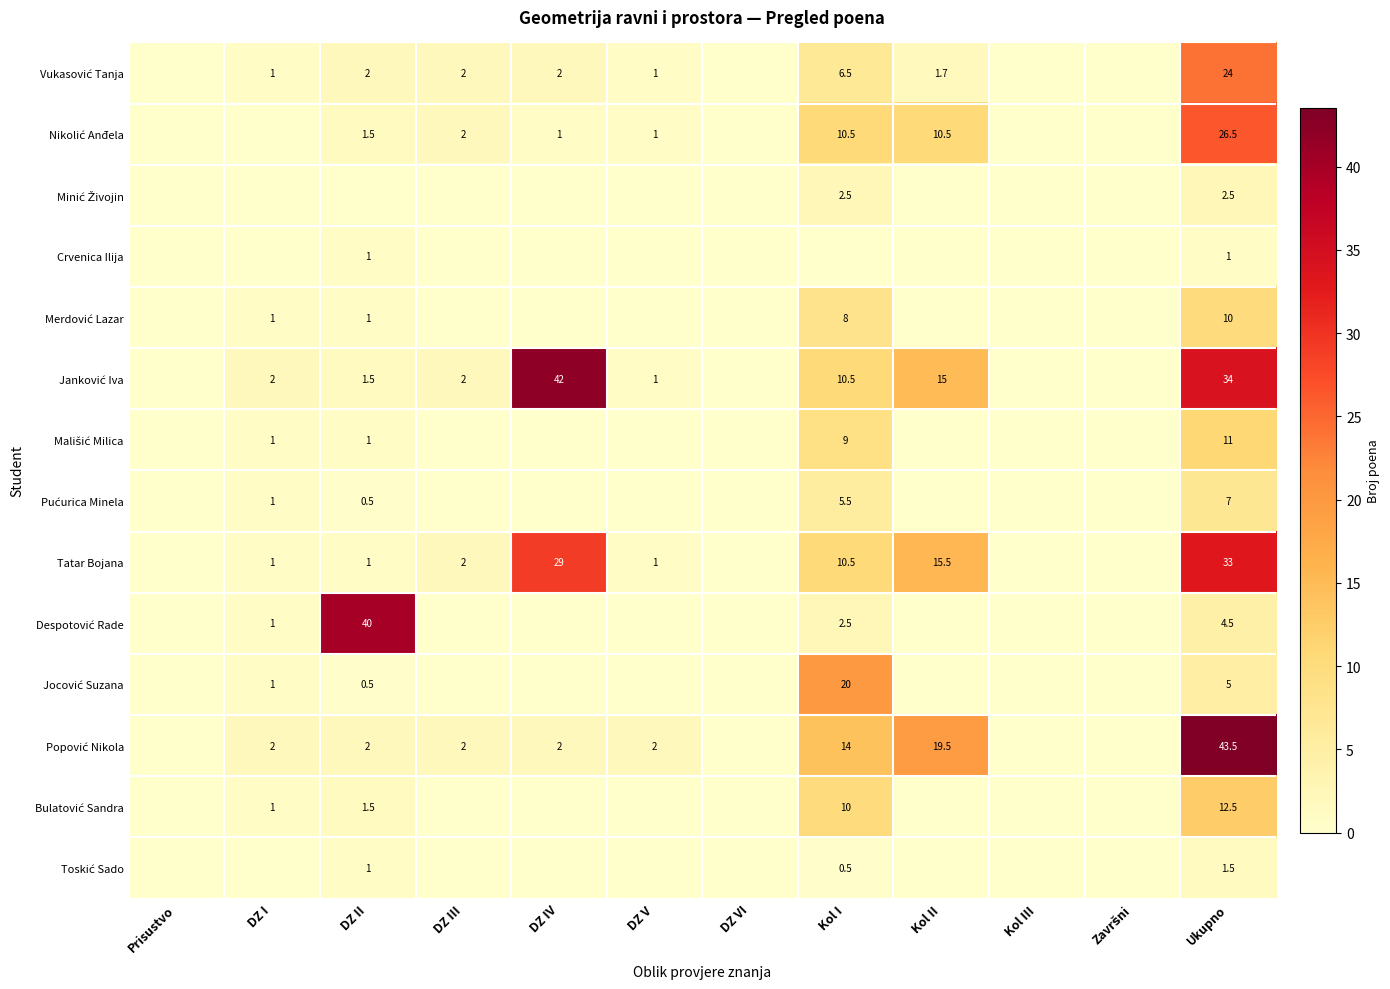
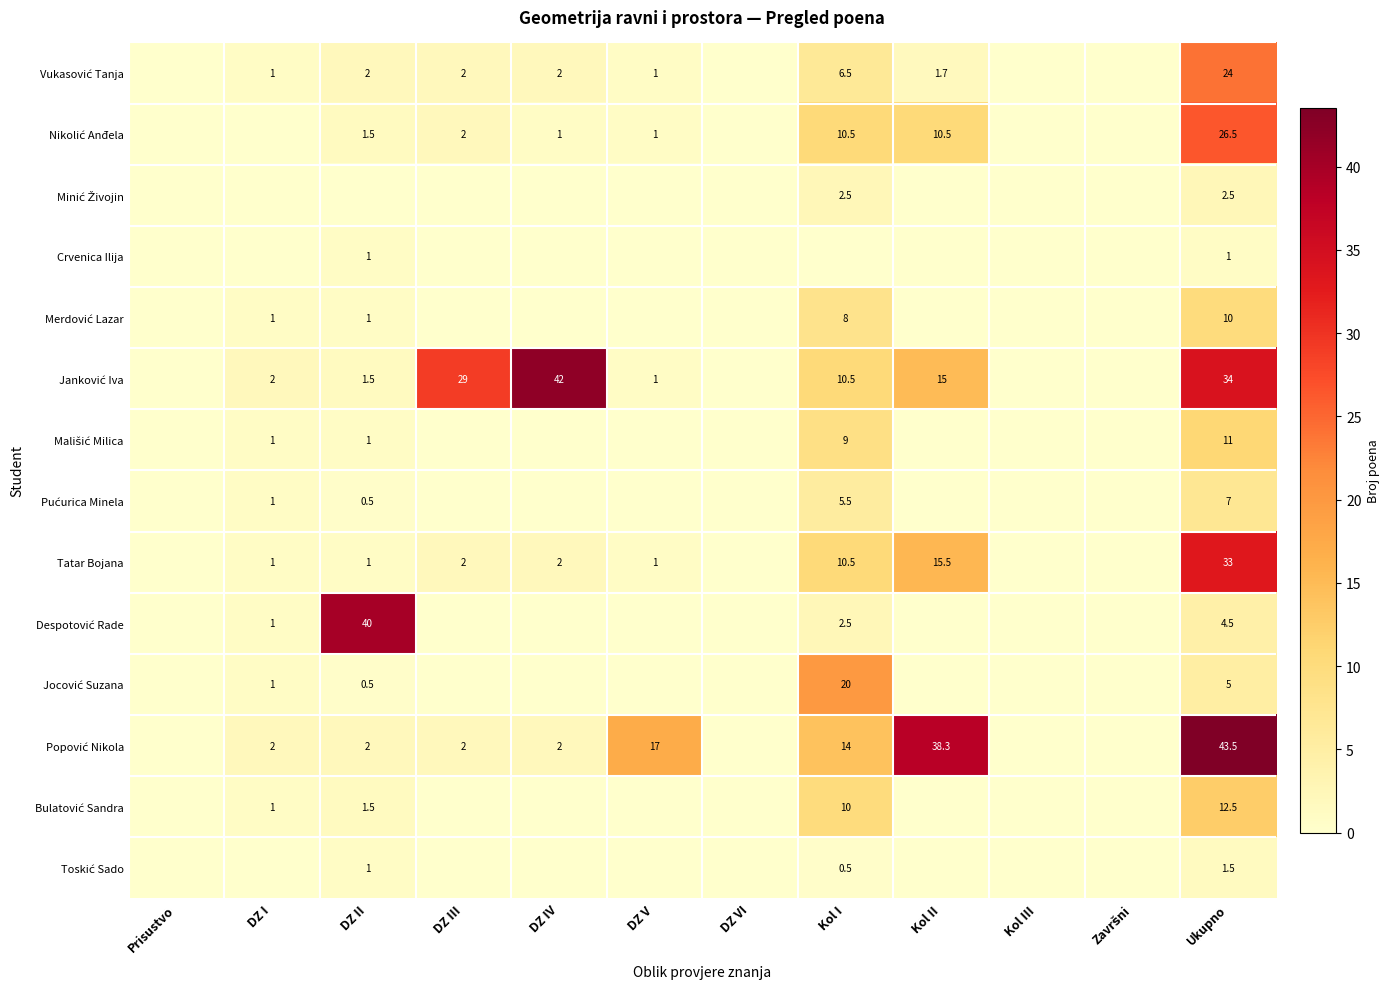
  {
    "Vukasović Tanja": {
      "DZ I": 1,
      "DZ II": 2,
      "DZ III": 2,
      "DZ IV": 2,
      "DZ V": 1,
      "Kol I": 6.5,
      "Kol II": 1.7,
      "Ukupno": 24
    },
    "Nikolić Anđela": {
      "DZ II": 1.5,
      "DZ III": 2,
      "DZ IV": 1,
      "DZ V": 1,
      "Kol I": 10.5,
      "Kol II": 10.5,
      "Ukupno": 26.5
    },
    "Minić Živojin": {
      "Kol I": 2.5,
      "Ukupno": 2.5
    },
    "Crvenica Ilija": {
      "DZ II": 1,
      "Ukupno": 1
    },
    "Merdović Lazar": {
      "DZ I": 1,
      "DZ II": 1,
      "Kol I": 8,
      "Ukupno": 10
    },
    "Janković Iva": {
      "DZ I": 2,
      "DZ II": 1.5,
-     "DZ III": 2,
+     "DZ III": 29,
      "DZ IV": 42,
      "DZ V": 1,
      "Kol I": 10.5,
      "Kol II": 15,
      "Ukupno": 34
    },
    "Mališić Milica": {
      "DZ I": 1,
      "DZ II": 1,
      "Kol I": 9,
      "Ukupno": 11
    },
    "Pućurica Minela": {
      "DZ I": 1,
      "DZ II": 0.5,
      "Kol I": 5.5,
      "Ukupno": 7
    },
    "Tatar Bojana": {
      "DZ I": 1,
      "DZ II": 1,
      "DZ III": 2,
-     "DZ IV": 29,
+     "DZ IV": 2,
      "DZ V": 1,
      "Kol I": 10.5,
      "Kol II": 15.5,
      "Ukupno": 33
    },
    "Despotović Rade": {
      "DZ I": 1,
      "DZ II": 40,
      "Kol I": 2.5,
      "Ukupno": 4.5
    },
    "Jocović Suzana": {
      "DZ I": 1,
      "DZ II": 0.5,
      "Kol I": 20,
      "Ukupno": 5
    },
    "Popović Nikola": {
      "DZ I": 2,
      "DZ II": 2,
      "DZ III": 2,
      "DZ IV": 2,
-     "DZ V": 2,
+     "DZ V": 17,
      "Kol I": 14,
-     "Kol II": 19.5,
+     "Kol II": 38.3,
      "Ukupno": 43.5
    },
    "Bulatović Sandra": {
      "DZ I": 1,
      "DZ II": 1.5,
      "Kol I": 10,
      "Ukupno": 12.5
    },
    "Toskić Sado": {
      "DZ II": 1,
      "Kol I": 0.5,
      "Ukupno": 1.5
    }
  }
